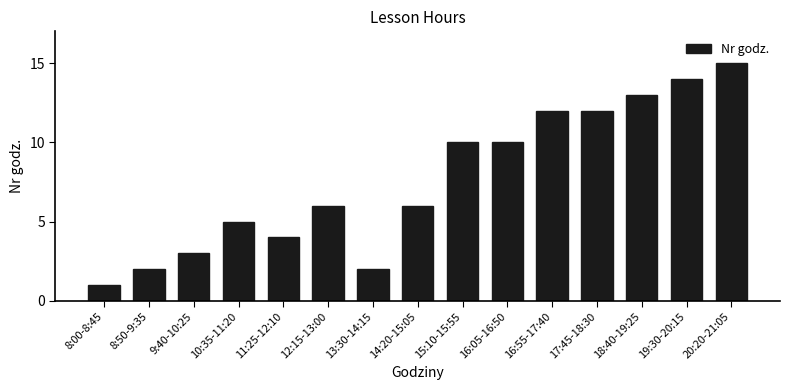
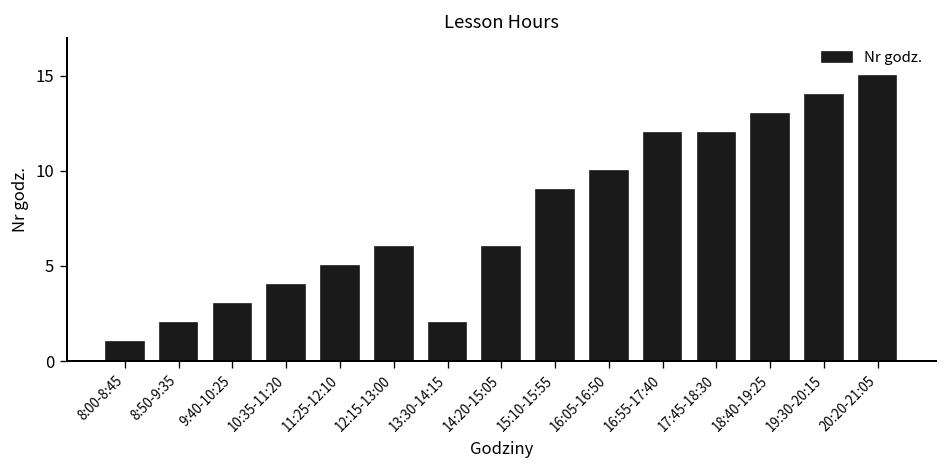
  {
    "8:00-8:45": 1,
    "8:50-9:35": 2,
    "9:40-10:25": 3,
-   "10:35-11:20": 5,
-   "11:25-12:10": 4,
+   "10:35-11:20": 4,
+   "11:25-12:10": 5,
    "12:15-13:00": 6,
    "13:30-14:15": 2,
    "14:20-15:05": 6,
-   "15:10-15:55": 10,
+   "15:10-15:55": 9,
    "16:05-16:50": 10,
    "16:55-17:40": 12,
    "17:45-18:30": 12,
    "18:40-19:25": 13,
    "19:30-20:15": 14,
    "20:20-21:05": 15
  }
